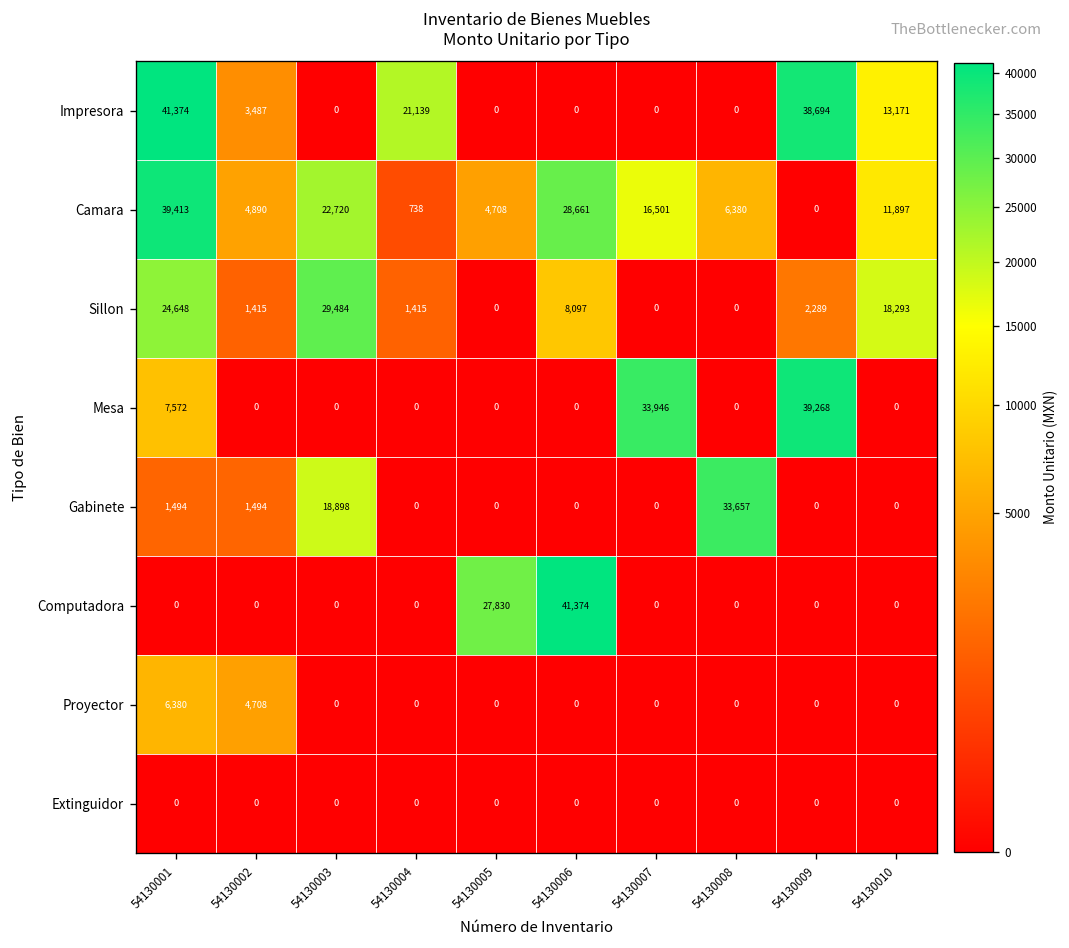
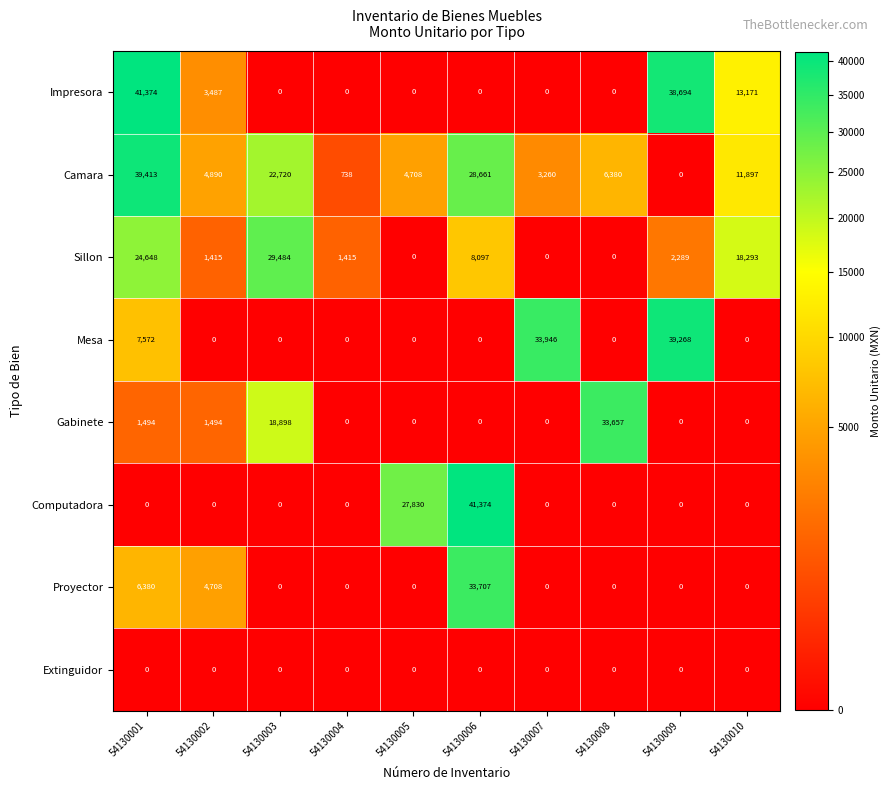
  {
    "Impresora": {
      "54130001": "41,374",
      "54130002": "3,487",
      "54130003": "0",
-     "54130004": "21,139",
+     "54130004": "0",
      "54130005": "0",
      "54130006": "0",
      "54130007": "0",
      "54130008": "0",
      "54130009": "38,694",
      "54130010": "13,171"
    },
    "Camara": {
      "54130001": "39,413",
      "54130002": "4,890",
      "54130003": "22,720",
      "54130004": "738",
      "54130005": "4,708",
      "54130006": "28,661",
-     "54130007": "16,501",
+     "54130007": "3,260",
      "54130008": "6,380",
      "54130009": "0",
      "54130010": "11,897"
    },
    "Sillon": {
      "54130001": "24,648",
      "54130002": "1,415",
      "54130003": "29,484",
      "54130004": "1,415",
      "54130005": "0",
      "54130006": "8,097",
      "54130007": "0",
      "54130008": "0",
      "54130009": "2,289",
      "54130010": "18,293"
    },
    "Mesa": {
      "54130001": "7,572",
      "54130002": "0",
      "54130003": "0",
      "54130004": "0",
      "54130005": "0",
      "54130006": "0",
      "54130007": "33,946",
      "54130008": "0",
      "54130009": "39,268",
      "54130010": "0"
    },
    "Gabinete": {
      "54130001": "1,494",
      "54130002": "1,494",
      "54130003": "18,898",
      "54130004": "0",
      "54130005": "0",
      "54130006": "0",
      "54130007": "0",
      "54130008": "33,657",
      "54130009": "0",
      "54130010": "0"
    },
    "Computadora": {
      "54130001": "0",
      "54130002": "0",
      "54130003": "0",
      "54130004": "0",
      "54130005": "27,830",
      "54130006": "41,374",
      "54130007": "0",
      "54130008": "0",
      "54130009": "0",
      "54130010": "0"
    },
    "Proyector": {
      "54130001": "6,380",
      "54130002": "4,708",
      "54130003": "0",
      "54130004": "0",
      "54130005": "0",
-     "54130006": "0",
+     "54130006": "33,707",
      "54130007": "0",
      "54130008": "0",
      "54130009": "0",
      "54130010": "0"
    },
    "Extinguidor": {
      "54130001": "0",
      "54130002": "0",
      "54130003": "0",
      "54130004": "0",
      "54130005": "0",
      "54130006": "0",
      "54130007": "0",
      "54130008": "0",
      "54130009": "0",
      "54130010": "0"
    }
  }
